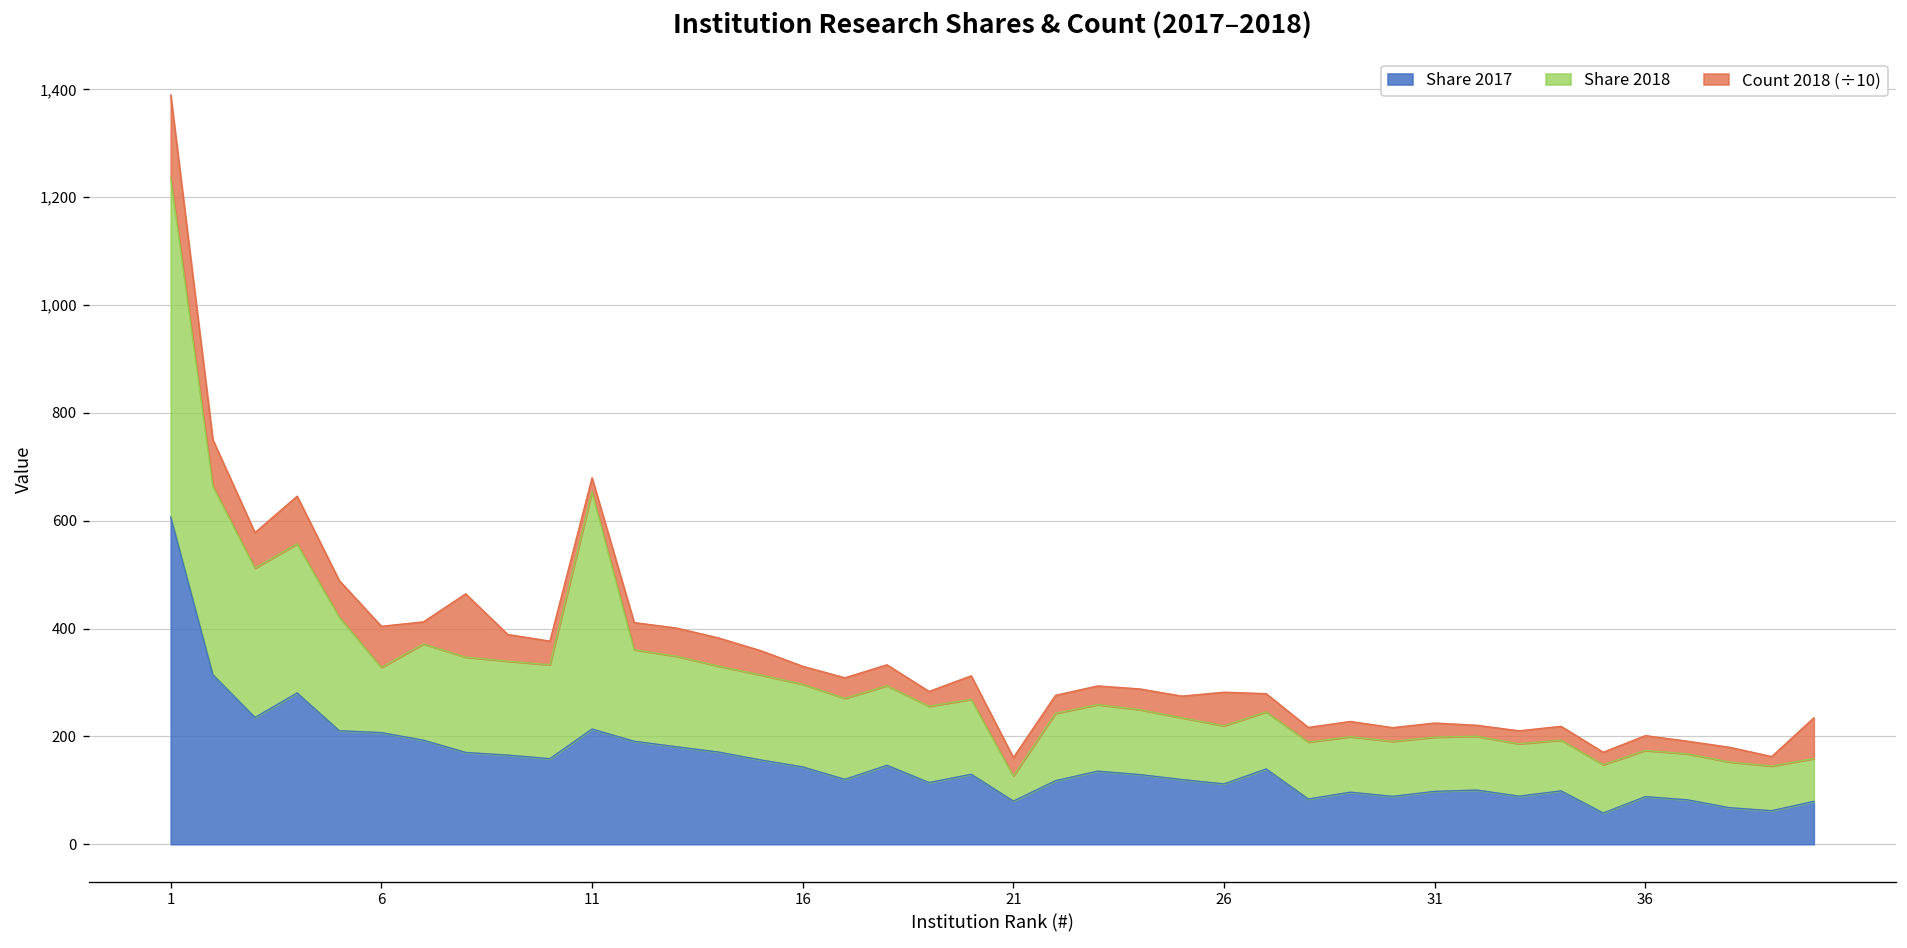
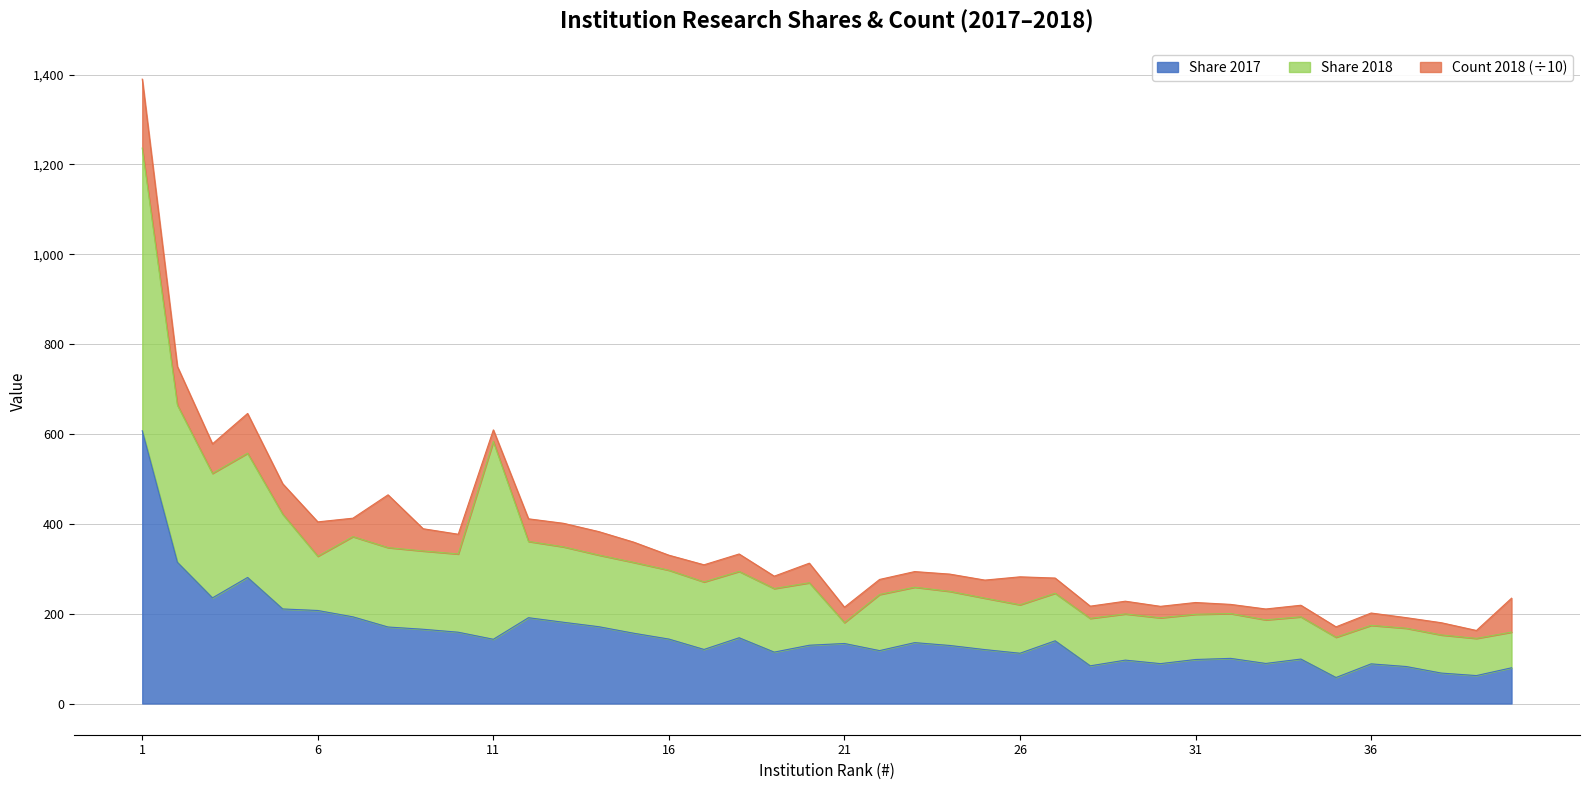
  {
    "Share 2017": {
      "1": 610,
      "6": 210,
-     "11": 210,
+     "11": 140,
      "16": 140,
-     "21": 80,
+     "21": 130,
      "26": 110,
      "31": 100,
      "36": 90
    },
    "Share 2018": {
      "1": 630,
      "6": 120,
      "11": 440,
      "16": 150,
      "21": 50,
      "26": 110,
      "31": 100,
      "36": 90
    },
    "Count 2018 (÷10)": {
      "1": 150,
      "6": 80,
      "11": 30,
      "16": 30,
      "21": 30,
      "26": 60,
      "31": 30,
      "36": 30
    }
  }
